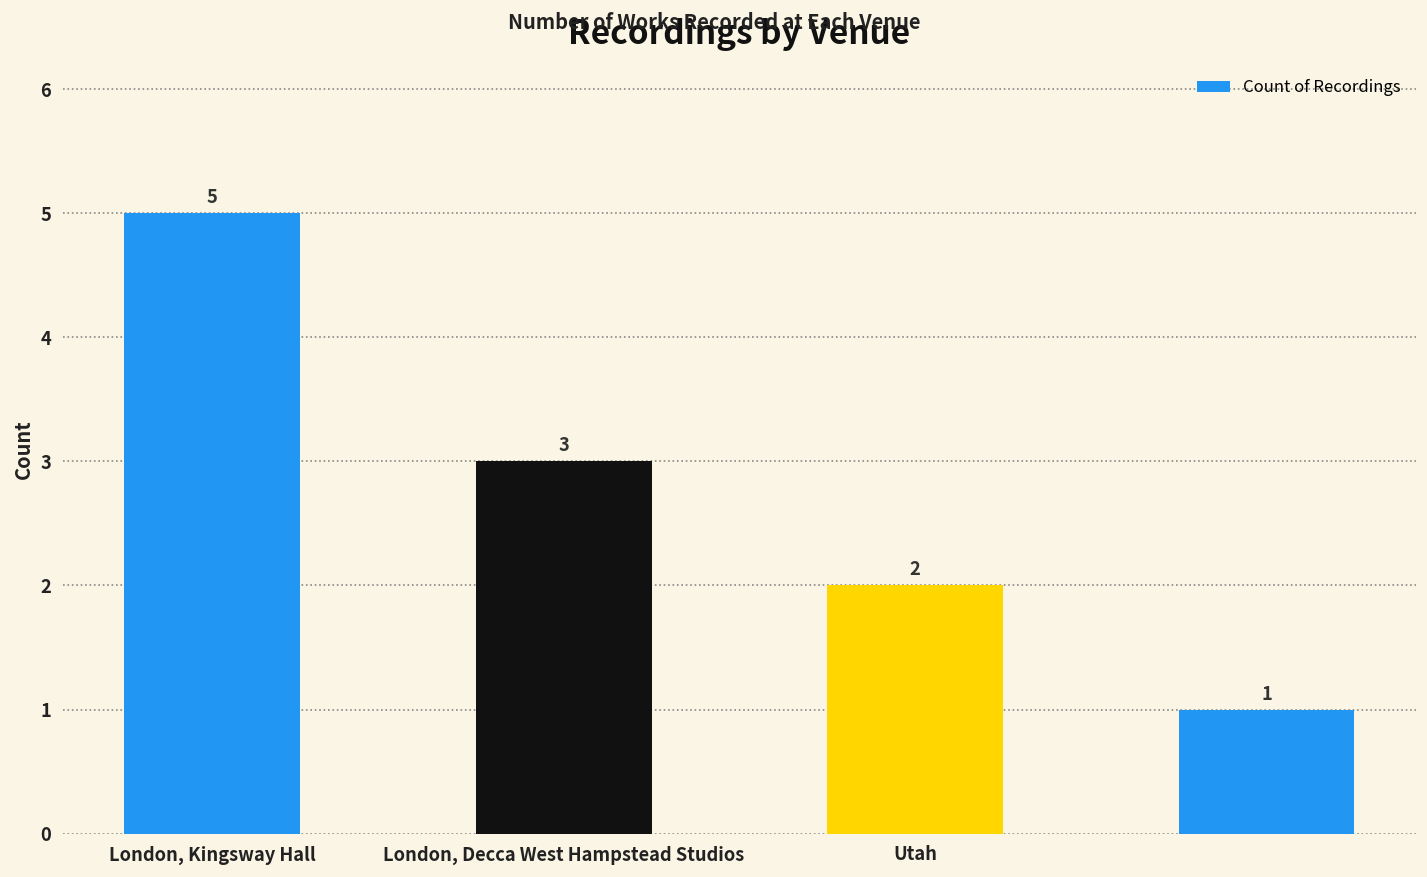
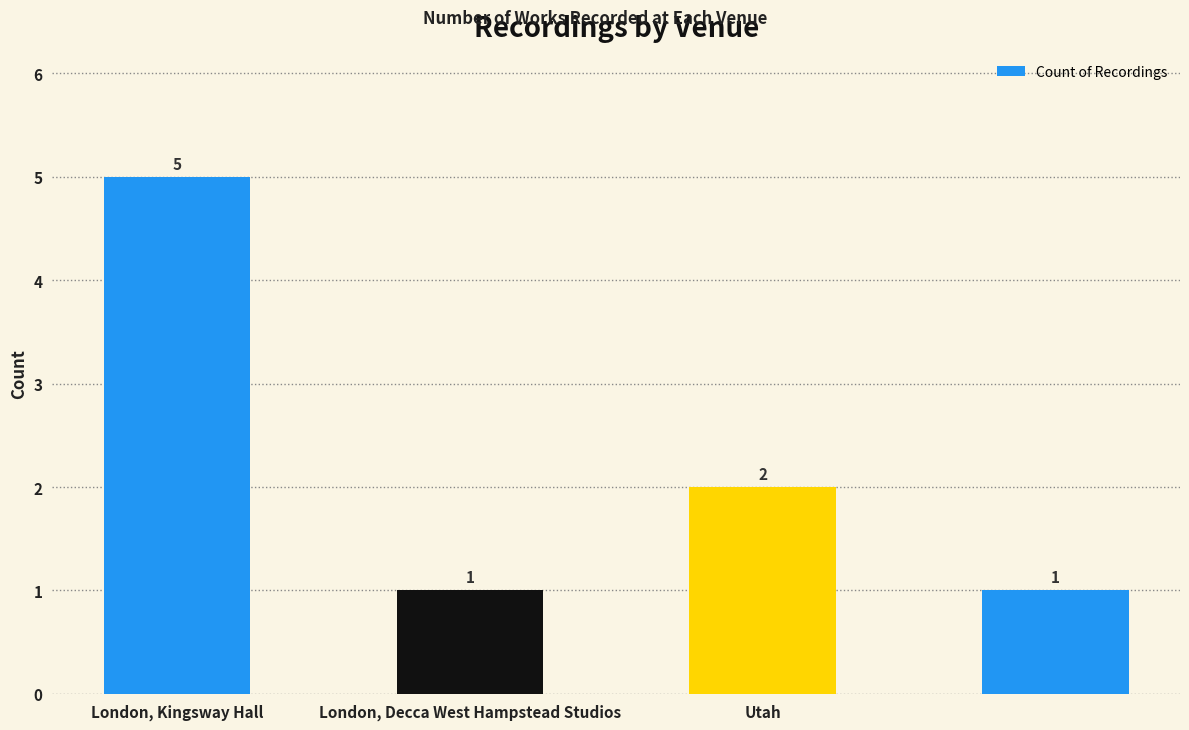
  {
    "London, Kingsway Hall": 5,
-   "London, Decca West Hampstead Studios": 3,
+   "London, Decca West Hampstead Studios": 1,
    "Utah": 2
  }
